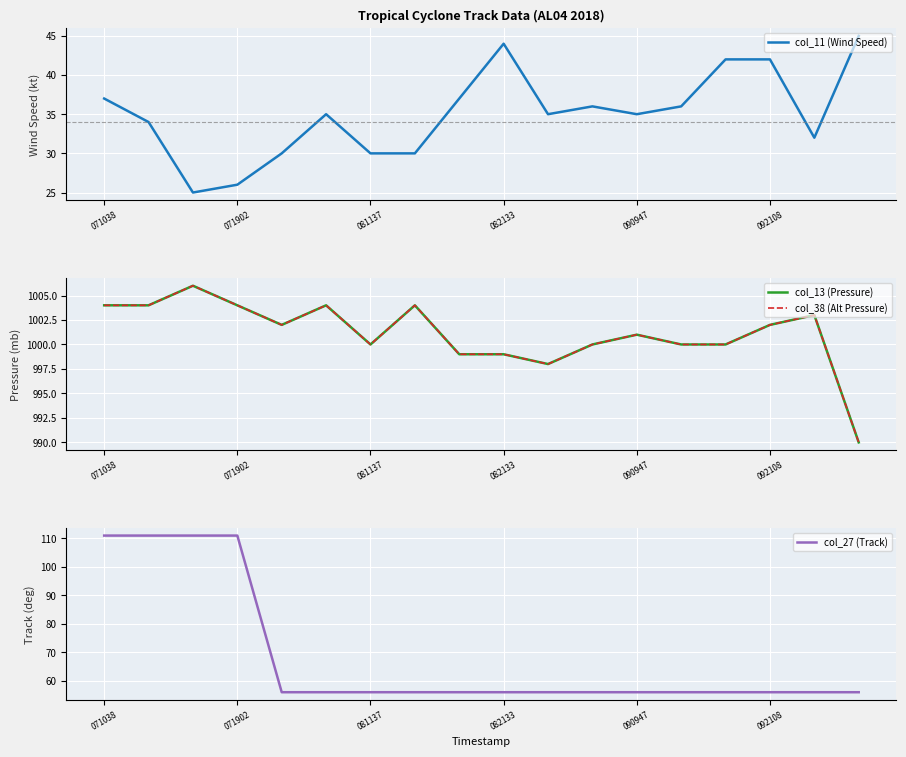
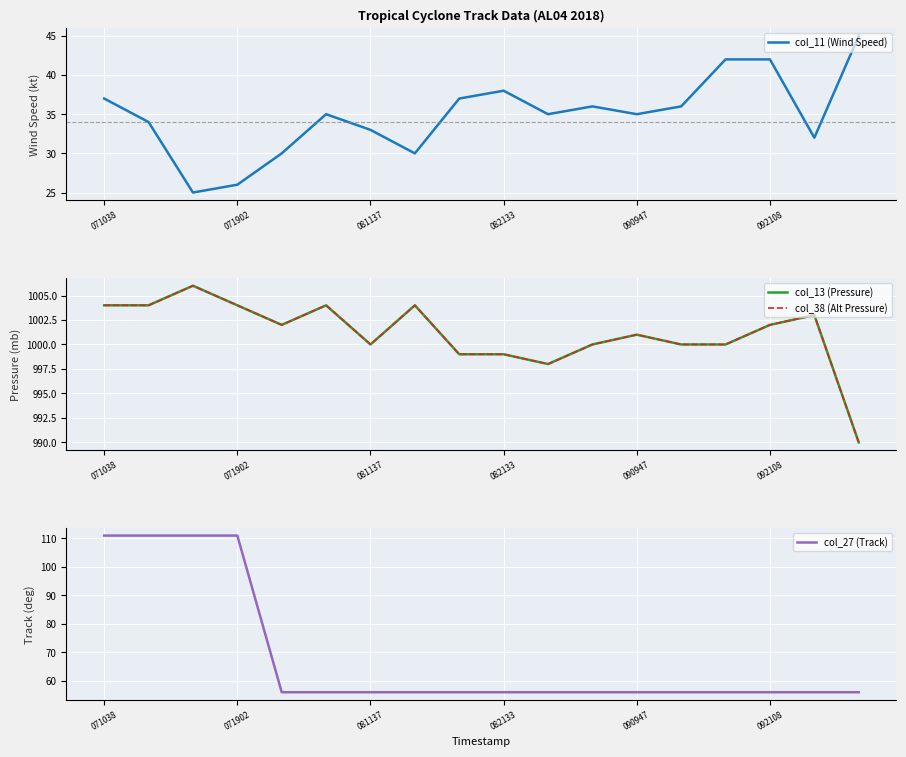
  {
    "Tropical Cyclone Track Data (AL04 2018)": {
      "071038": 37,
      "071902": 26,
-     "081137": 30,
-     "082133": 44,
+     "081137": 33,
+     "082133": 38,
      "090947": 35,
      "092108": 42
    }
  }
